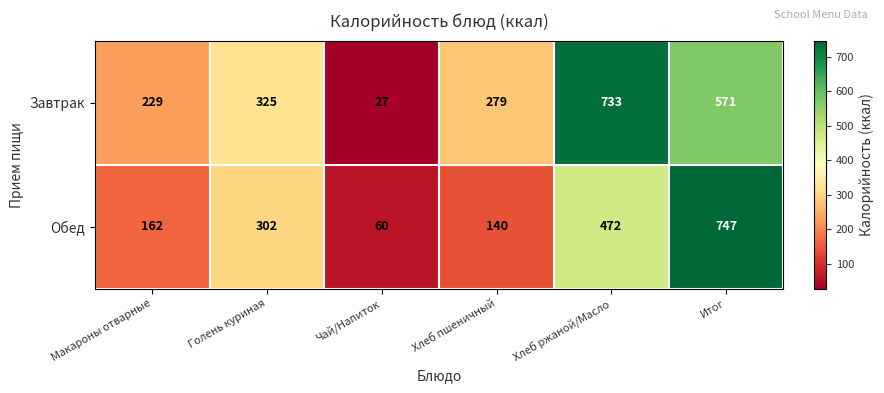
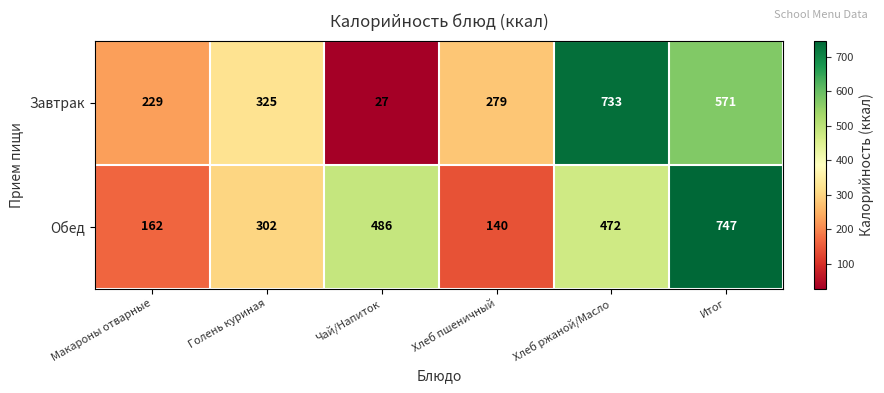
  {
    "Завтрак": {
      "Макароны отварные": 229,
      "Голень куриная": 325,
      "Чай/Напиток": 27,
      "Хлеб пшеничный": 279,
      "Хлеб ржаной/Масло": 733,
      "Итог": 571
    },
    "Обед": {
      "Макароны отварные": 162,
      "Голень куриная": 302,
-     "Чай/Напиток": 60,
+     "Чай/Напиток": 486,
      "Хлеб пшеничный": 140,
      "Хлеб ржаной/Масло": 472,
      "Итог": 747
    }
  }
